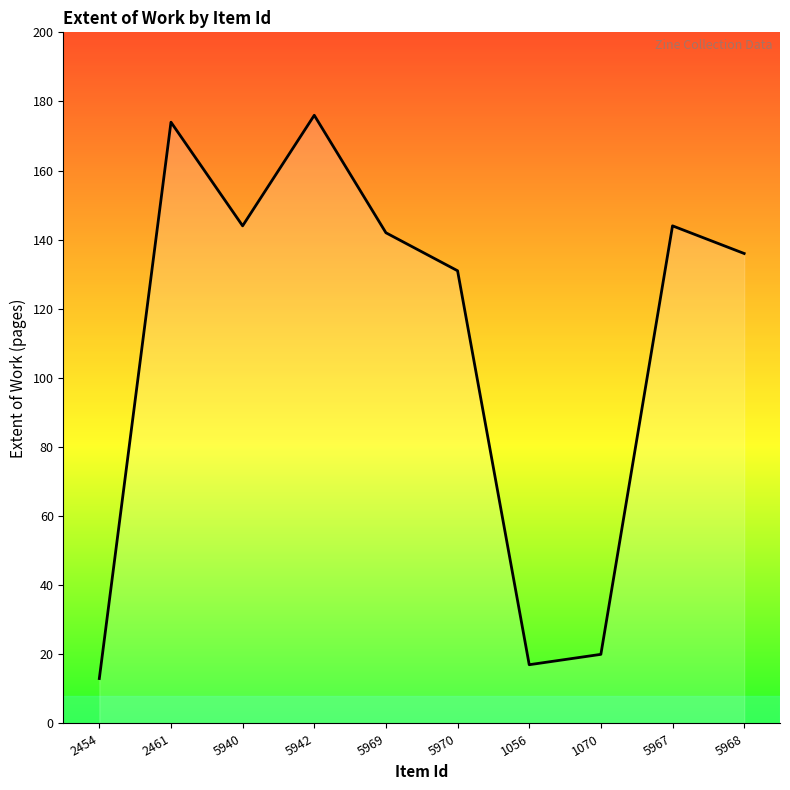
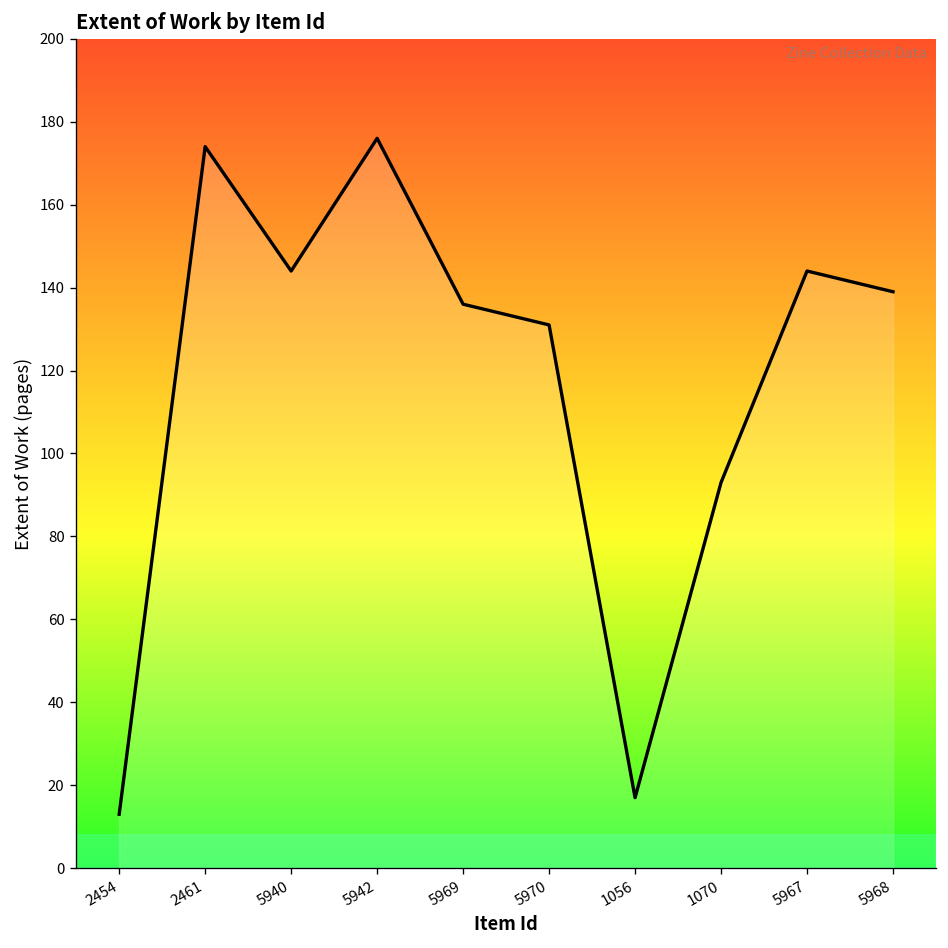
  {
    "2454": 13,
    "2461": 174,
    "5940": 144,
    "5942": 176,
-   "5969": 142,
+   "5969": 136,
    "5970": 131,
    "1056": 17,
-   "1070": 20,
+   "1070": 93,
    "5967": 144,
-   "5968": 136
+   "5968": 139
  }
